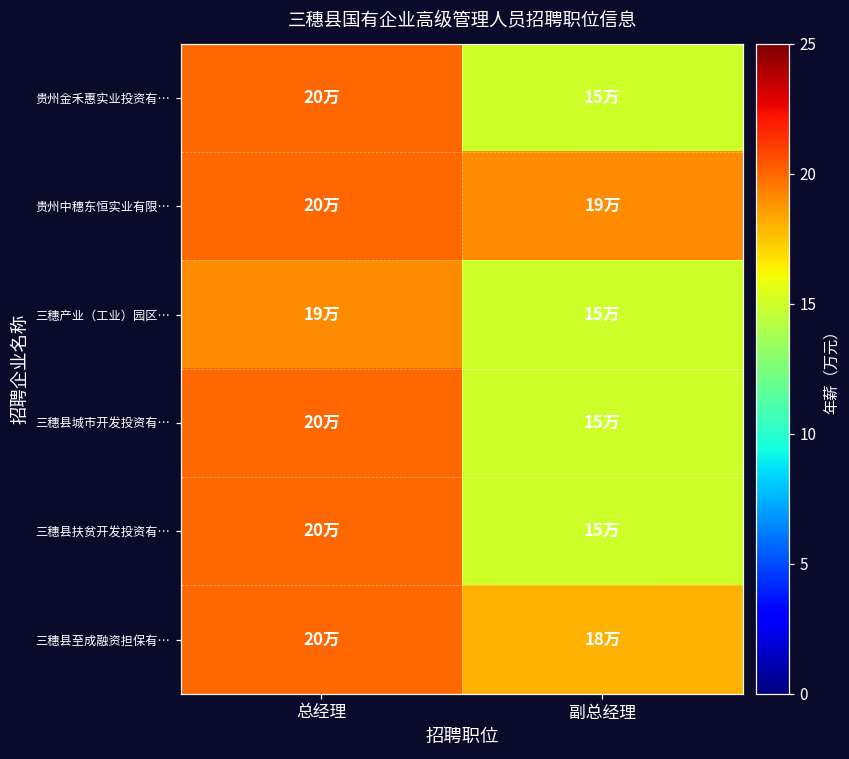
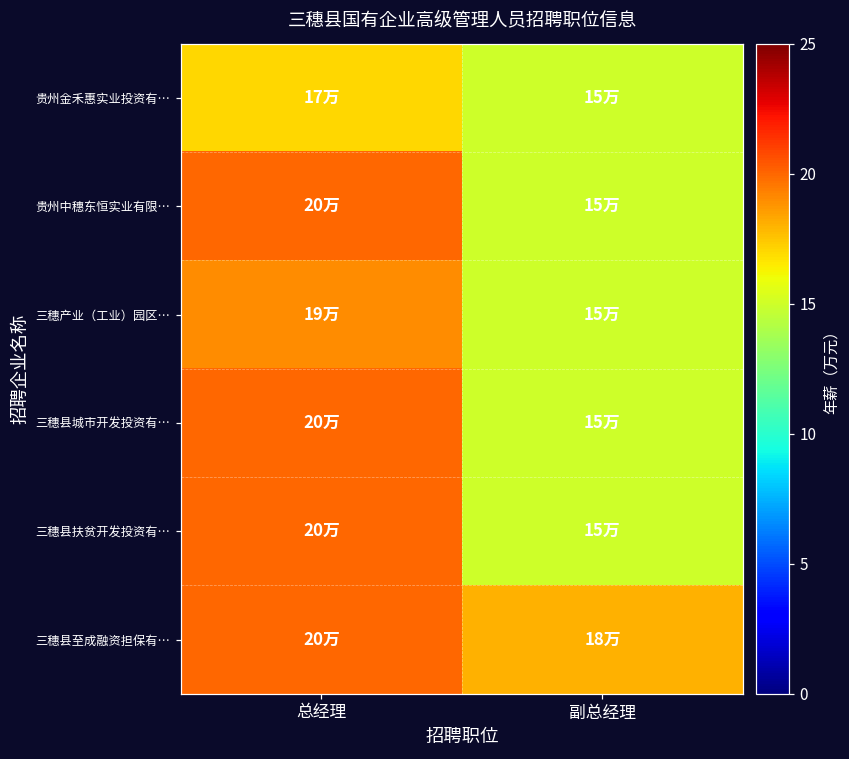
  {
    "贵州金禾惠实业投资有…": {
-     "总经理": "20万",
+     "总经理": "17万",
      "副总经理": "15万"
    },
    "贵州中穗东恒实业有限…": {
      "总经理": "20万",
-     "副总经理": "19万"
+     "副总经理": "15万"
    },
    "三穗产业（工业）园区…": {
      "总经理": "19万",
      "副总经理": "15万"
    },
    "三穗县城市开发投资有…": {
      "总经理": "20万",
      "副总经理": "15万"
    },
    "三穗县扶贫开发投资有…": {
      "总经理": "20万",
      "副总经理": "15万"
    },
    "三穗县至成融资担保有…": {
      "总经理": "20万",
      "副总经理": "18万"
    }
  }
